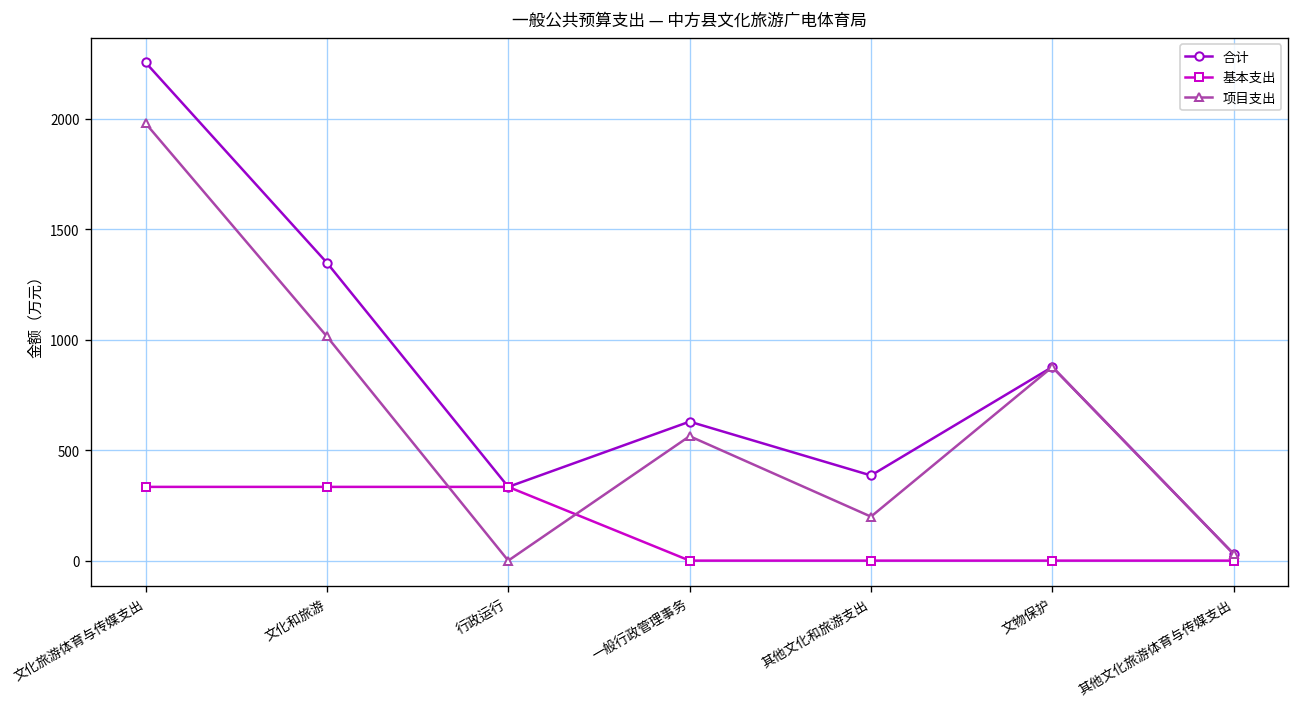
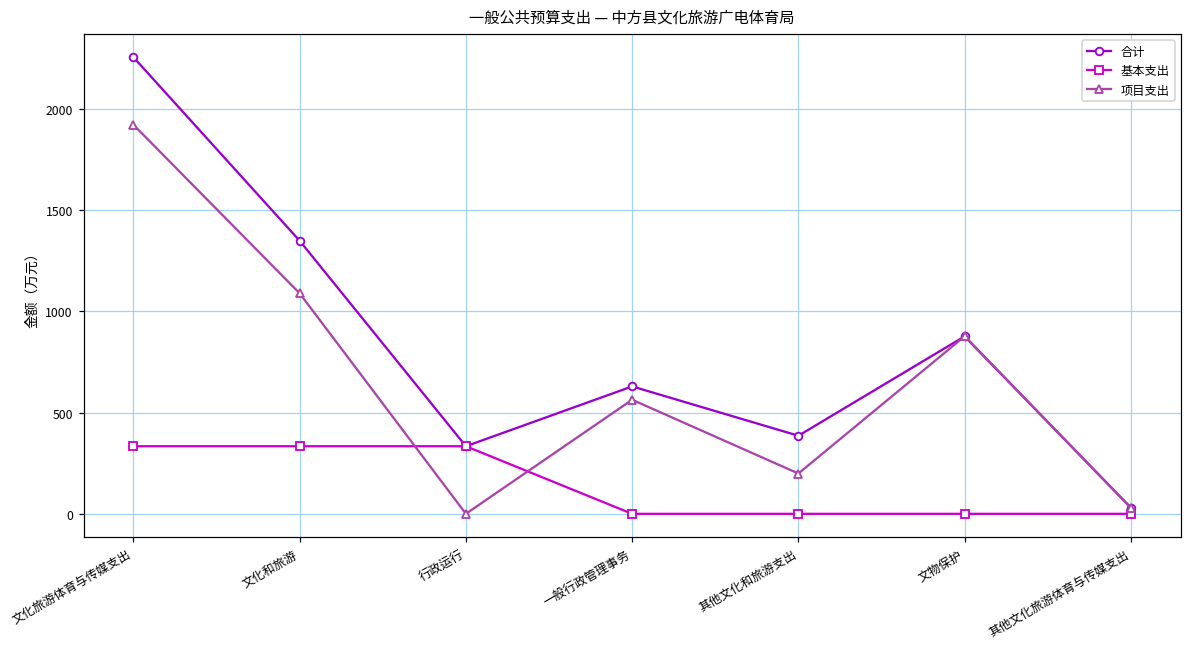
  {
    "项目支出": {
-     "文化旅游体育与传媒支出": 1980,
-     "文化和旅游": 1010,
+     "文化旅游体育与传媒支出": 1920,
+     "文化和旅游": 1090,
      "行政运行": 0,
      "一般行政管理事务": 560,
      "其他文化和旅游支出": 200
    }
  }
